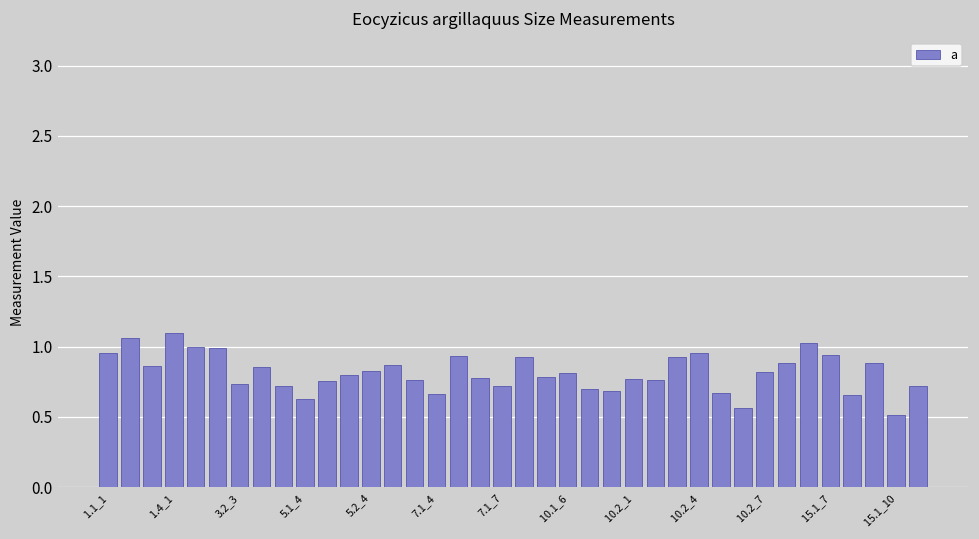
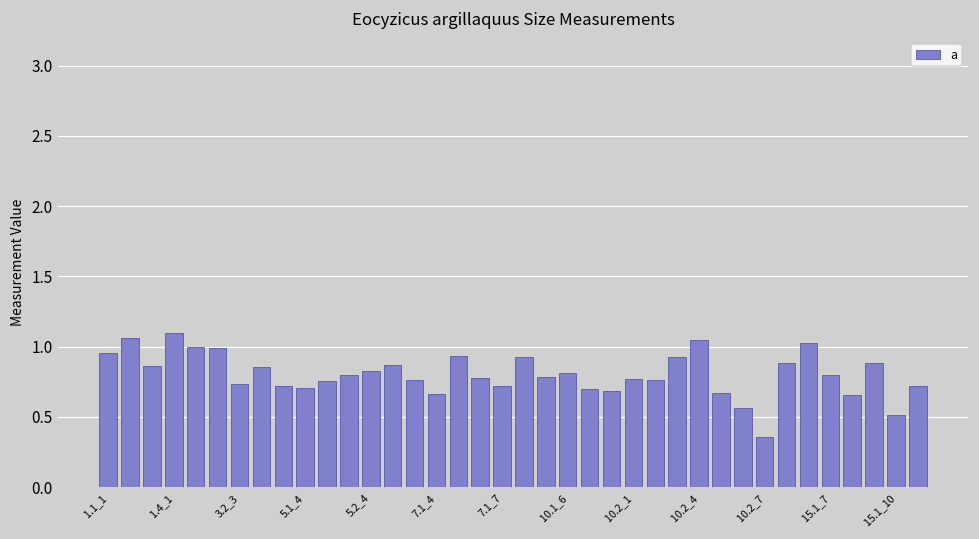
  {
    "1.1_1": 0.96,
    "1.4_1": 1.10,
    "3.2_3": 0.73,
-   "5.1_4": 0.62,
+   "5.1_4": 0.71,
    "5.2_4": 0.82,
    "7.1_4": 0.66,
    "7.1_7": 0.72,
    "10.1_6": 0.81,
    "10.2_1": 0.77,
-   "10.2_4": 0.96,
-   "10.2_7": 0.82,
-   "15.1_7": 0.94,
+   "10.2_4": 1.05,
+   "10.2_7": 0.36,
+   "15.1_7": 0.80,
    "15.1_10": 0.51
  }
